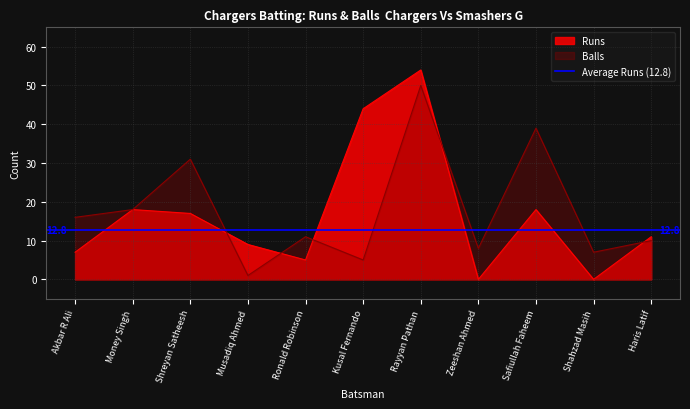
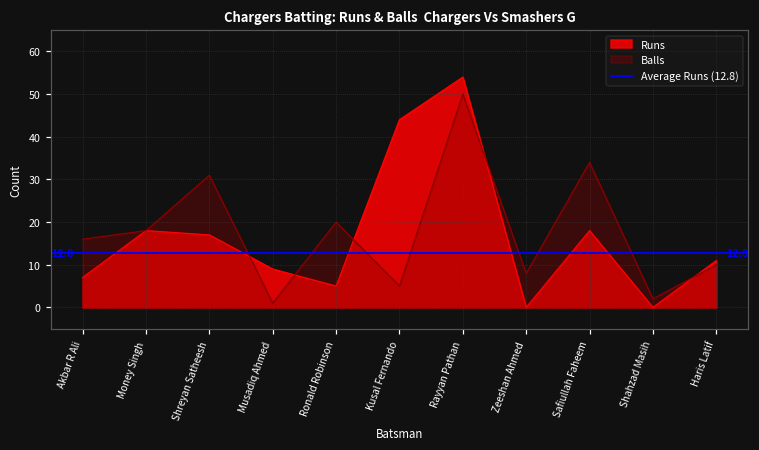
  {
    "Runs": {
      "Akbar R Ali": 7,
      "Shreyan Satheesh": 17,
      "Musadiq Ahmed": 9,
      "Ronald Robinson": 5,
      "Kusal Fernando": 44,
      "Rayyan Pathan": 54,
      "Zeeshan Ahmed": 0,
      "Safiullah Faheem": 18,
      "Shahzad Masih": 0
    },
    "Balls": {
      "Shreyan Satheesh": 31,
      "Musadiq Ahmed": 1,
-     "Ronald Robinson": 11,
+     "Ronald Robinson": 20,
      "Kusal Fernando": 5,
      "Rayyan Pathan": 50,
      "Zeeshan Ahmed": 8,
-     "Safiullah Faheem": 39,
-     "Shahzad Masih": 7,
+     "Safiullah Faheem": 34,
+     "Shahzad Masih": 2,
      "Haris Latif": 10
    }
  }
